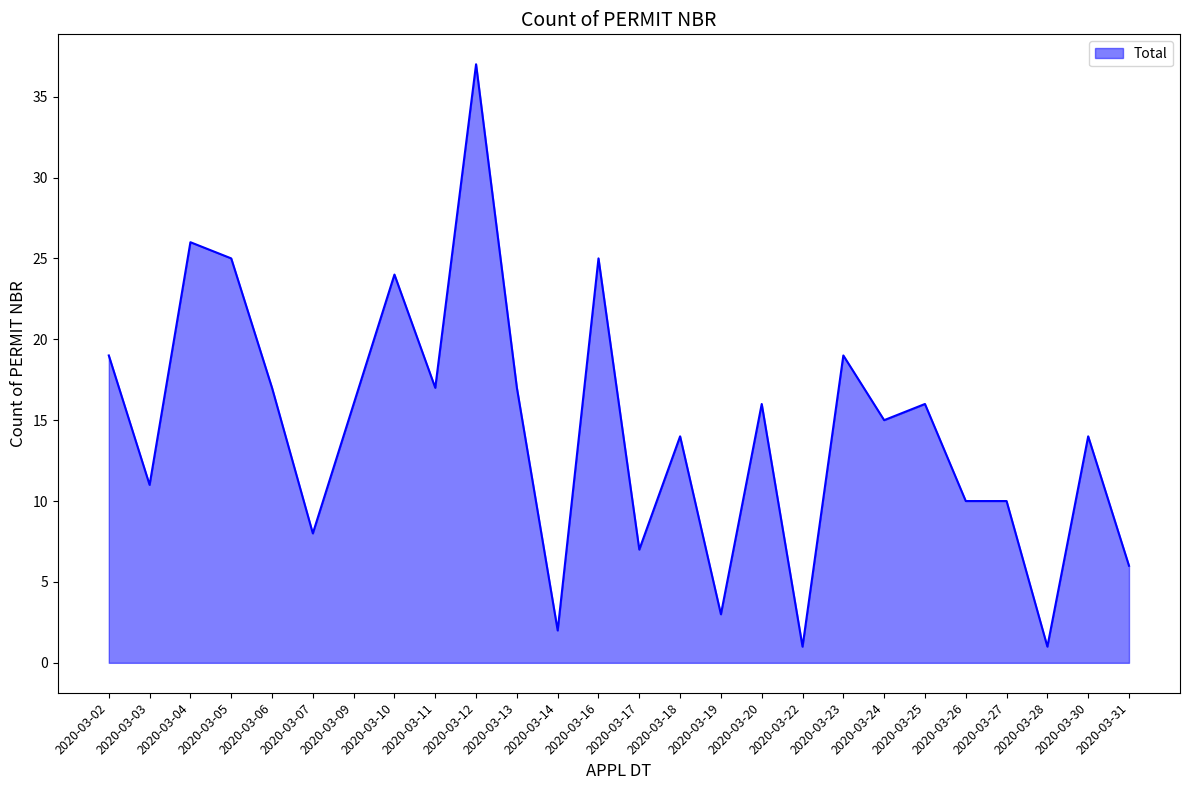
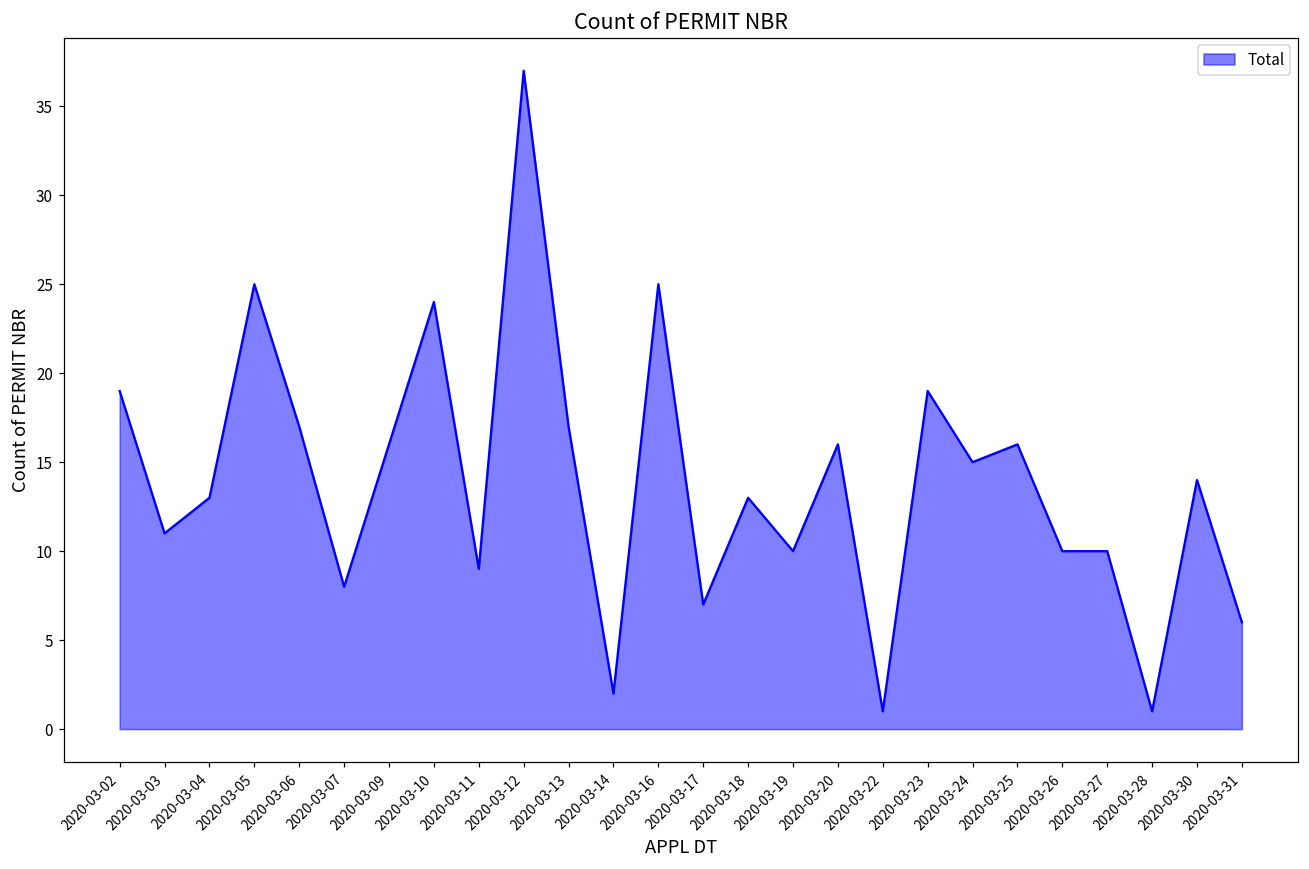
  {
    "2020-03-02": 19,
    "2020-03-03": 11,
-   "2020-03-04": 26,
+   "2020-03-04": 13,
    "2020-03-05": 25,
    "2020-03-06": 17,
    "2020-03-07": 8,
    "2020-03-09": 16,
    "2020-03-10": 24,
-   "2020-03-11": 17,
+   "2020-03-11": 9,
    "2020-03-12": 37,
    "2020-03-13": 17,
    "2020-03-14": 2,
    "2020-03-16": 25,
    "2020-03-17": 7,
-   "2020-03-18": 14,
-   "2020-03-19": 3,
+   "2020-03-18": 13,
+   "2020-03-19": 10,
    "2020-03-20": 16,
    "2020-03-22": 1,
    "2020-03-23": 19,
    "2020-03-24": 15,
    "2020-03-25": 16,
    "2020-03-26": 10,
    "2020-03-27": 10,
    "2020-03-28": 1,
    "2020-03-30": 14,
    "2020-03-31": 6
  }
